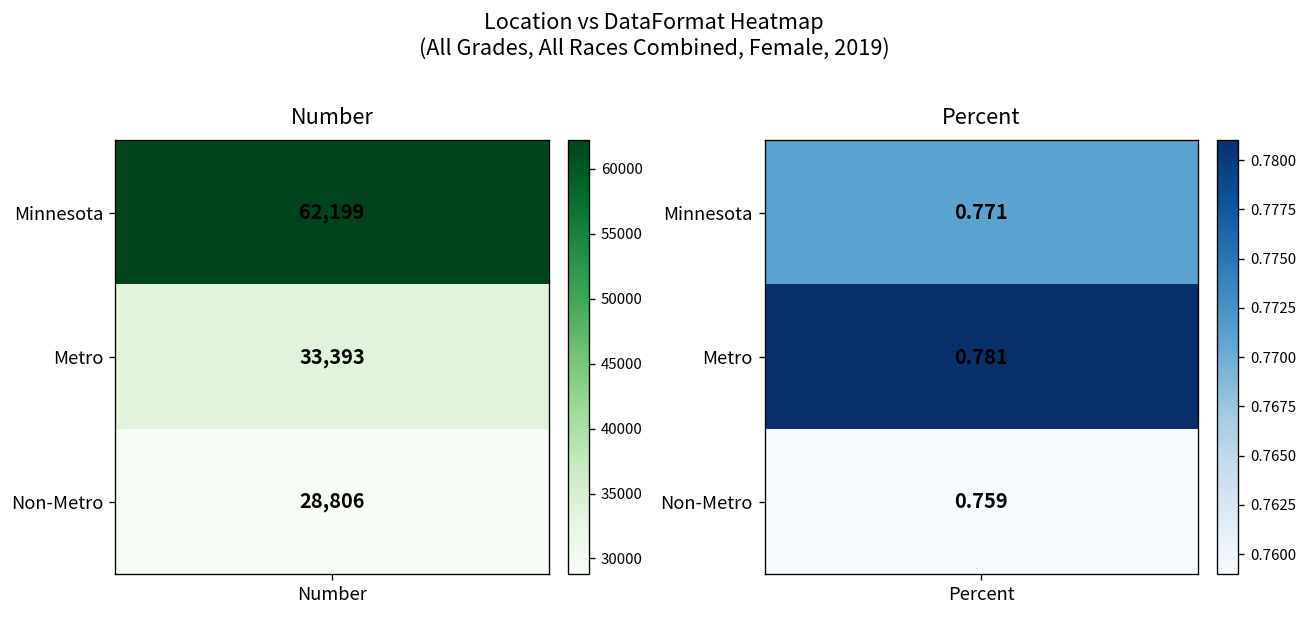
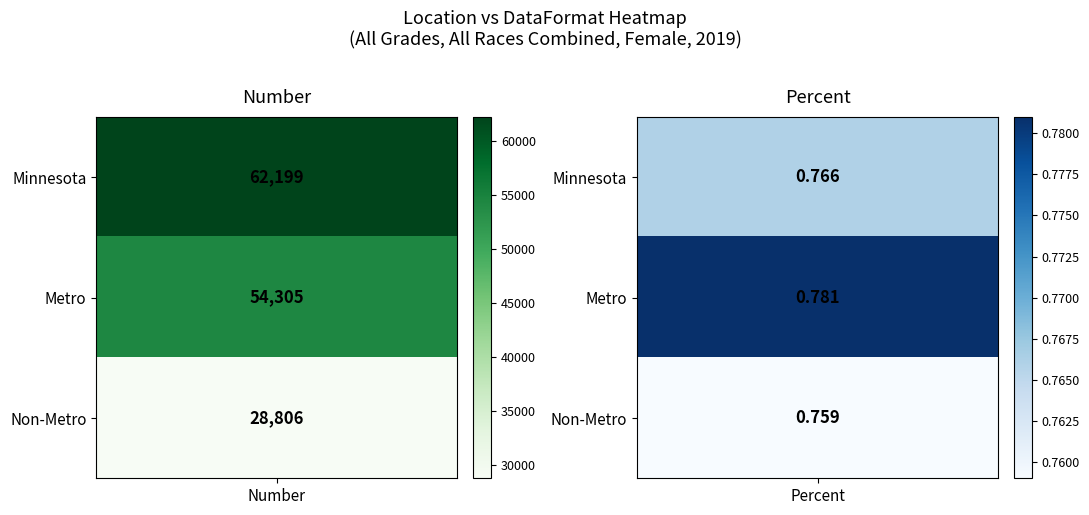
  {
    "Number": {
      "Minnesota": {
        "Number": "62,199"
      },
      "Metro": {
-       "Number": "33,393"
+       "Number": "54,305"
      },
      "Non-Metro": {
        "Number": "28,806"
      }
    },
    "Percent": {
      "Minnesota": {
-       "Percent": "0.771"
+       "Percent": "0.766"
      },
      "Metro": {
        "Percent": "0.781"
      },
      "Non-Metro": {
        "Percent": "0.759"
      }
    }
  }
